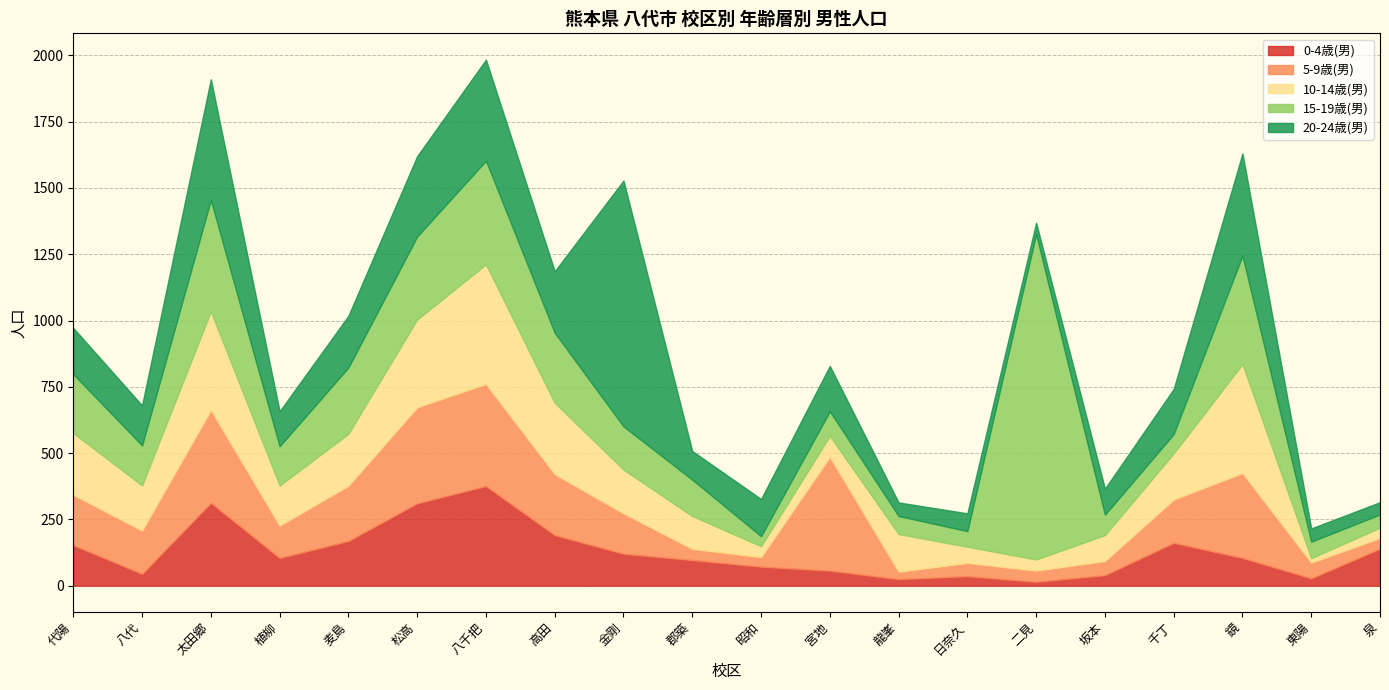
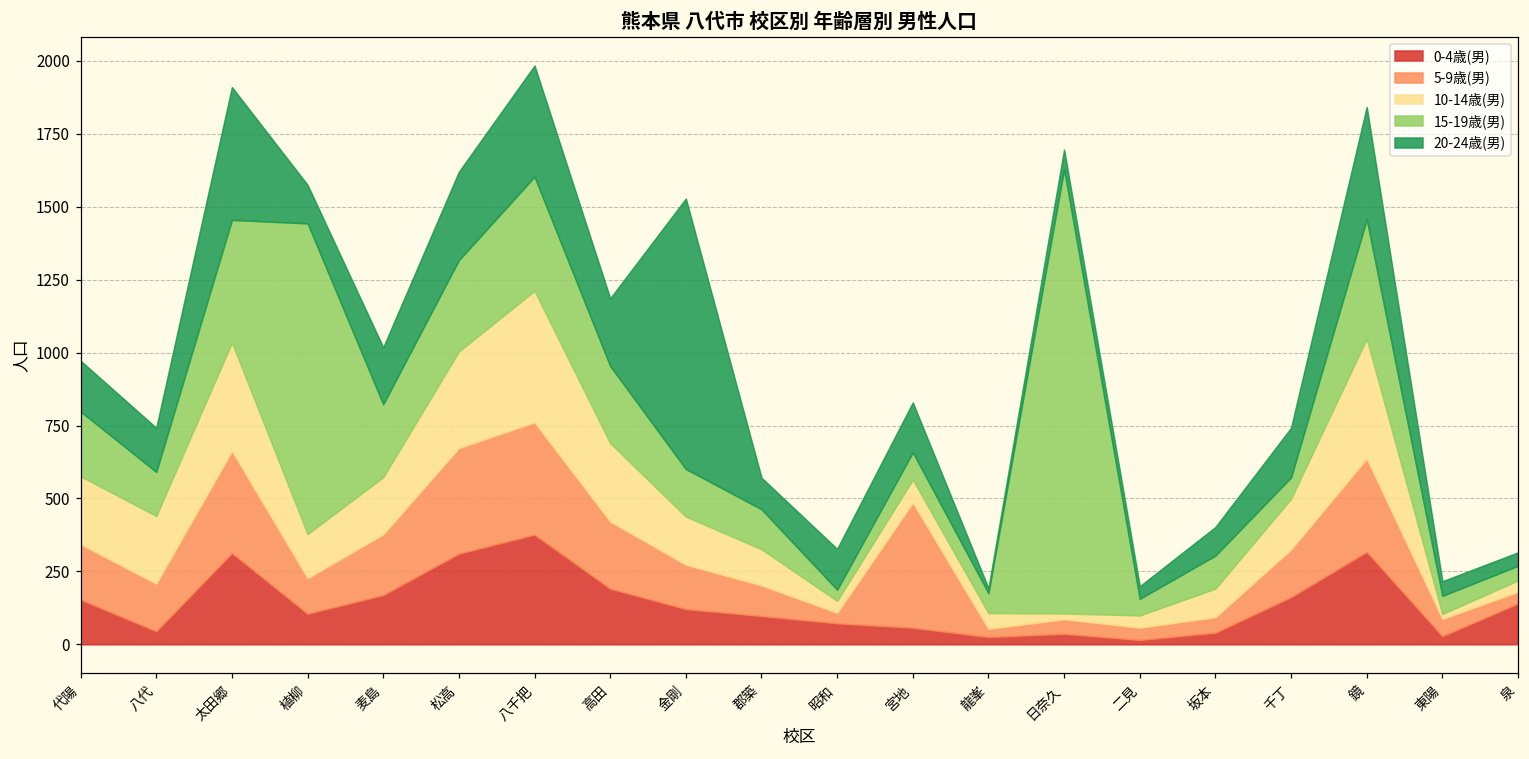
  {
    "0-4歳(男)": {
      "代陽": 150,
      "八代": 50,
      "太田郷": 310,
      "植柳": 110,
      "麦島": 170,
      "松高": 310,
      "八千把": 380,
      "高田": 190,
      "金剛": 120,
      "郡築": 100,
      "昭和": 70,
      "宮地": 60,
      "龍峯": 30,
      "日奈久": 40,
      "二見": 20,
      "坂本": 40,
      "千丁": 160,
-     "鏡": 110,
+     "鏡": 320,
      "東陽": 30,
      "泉": 140
    },
    "5-9歳(男)": {
      "代陽": 190,
      "八代": 160,
      "太田郷": 350,
      "植柳": 120,
      "麦島": 210,
      "松高": 360,
      "八千把": 390,
      "高田": 230,
      "金剛": 150,
-     "郡築": 40,
+     "郡築": 110,
      "昭和": 40,
      "宮地": 430,
      "龍峯": 30,
      "日奈久": 50,
      "二見": 40,
      "坂本": 50,
      "千丁": 160,
      "鏡": 320,
      "東陽": 60,
      "泉": 40
    },
    "10-14歳(男)": {
      "代陽": 230,
-     "八代": 170,
+     "八代": 230,
      "太田郷": 370,
      "植柳": 150,
      "麦島": 200,
      "松高": 330,
      "八千把": 450,
      "高田": 270,
      "金剛": 170,
      "郡築": 120,
      "昭和": 40,
      "宮地": 80,
-     "龍峯": 140,
-     "日奈久": 60,
+     "龍峯": 50,
+     "日奈久": 20,
      "二見": 40,
      "坂本": 100,
      "千丁": 170,
      "鏡": 410,
      "東陽": 20,
      "泉": 40
    },
    "15-19歳(男)": {
      "代陽": 220,
      "八代": 150,
      "太田郷": 420,
-     "植柳": 150,
+     "植柳": 1070,
      "麦島": 250,
      "松高": 310,
      "八千把": 390,
      "高田": 260,
      "金剛": 160,
      "郡築": 140,
      "昭和": 40,
      "宮地": 90,
      "龍峯": 70,
-     "日奈久": 60,
-     "二見": 1230,
-     "坂本": 80,
+     "日奈久": 1520,
+     "二見": 60,
+     "坂本": 110,
      "千丁": 70,
      "鏡": 410,
      "東陽": 60,
      "泉": 50
    },
    "20-24歳(男)": {
      "代陽": 170,
      "八代": 150,
      "太田郷": 460,
      "植柳": 130,
      "麦島": 200,
      "松高": 300,
      "八千把": 380,
      "高田": 230,
      "金剛": 930,
      "郡築": 110,
      "昭和": 140,
      "宮地": 170,
-     "龍峯": 50,
+     "龍峯": 20,
      "日奈久": 70,
      "二見": 40,
      "坂本": 100,
      "千丁": 170,
      "鏡": 390,
      "東陽": 50,
      "泉": 50
    }
  }
